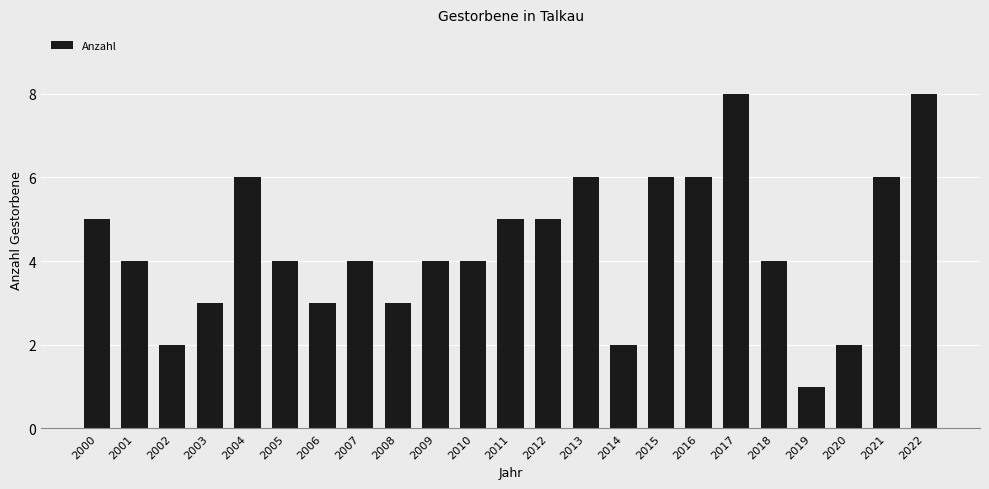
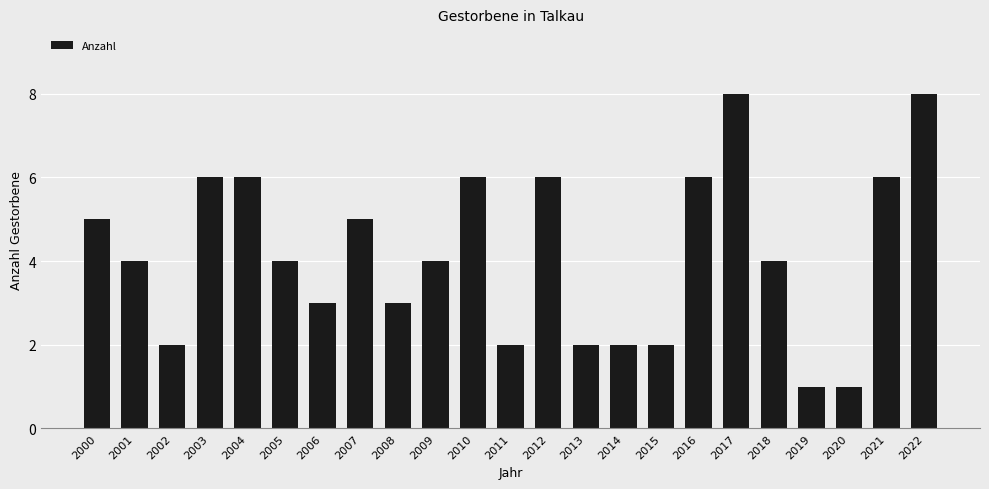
  {
    "2000": 5,
    "2001": 4,
    "2002": 2,
-   "2003": 3,
+   "2003": 6,
    "2004": 6,
    "2005": 4,
    "2006": 3,
-   "2007": 4,
+   "2007": 5,
    "2008": 3,
    "2009": 4,
-   "2010": 4,
-   "2011": 5,
-   "2012": 5,
-   "2013": 6,
+   "2010": 6,
+   "2011": 2,
+   "2012": 6,
+   "2013": 2,
    "2014": 2,
-   "2015": 6,
+   "2015": 2,
    "2016": 6,
    "2017": 8,
    "2018": 4,
    "2019": 1,
-   "2020": 2,
+   "2020": 1,
    "2021": 6,
    "2022": 8
  }
